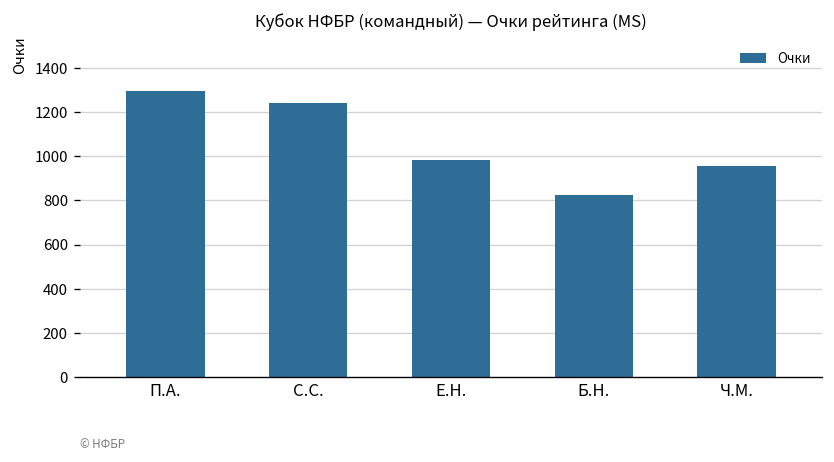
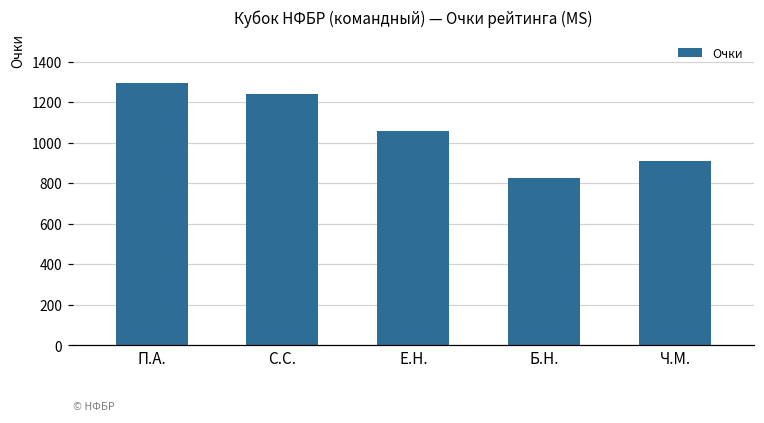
  {
    "П.А.": 1290,
    "С.С.": 1240,
-   "Е.Н.": 990,
+   "Е.Н.": 1060,
    "Б.Н.": 830,
-   "Ч.М.": 960
+   "Ч.М.": 910
  }
